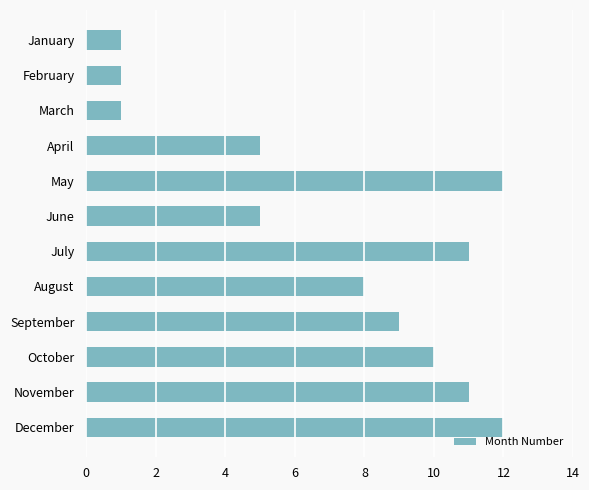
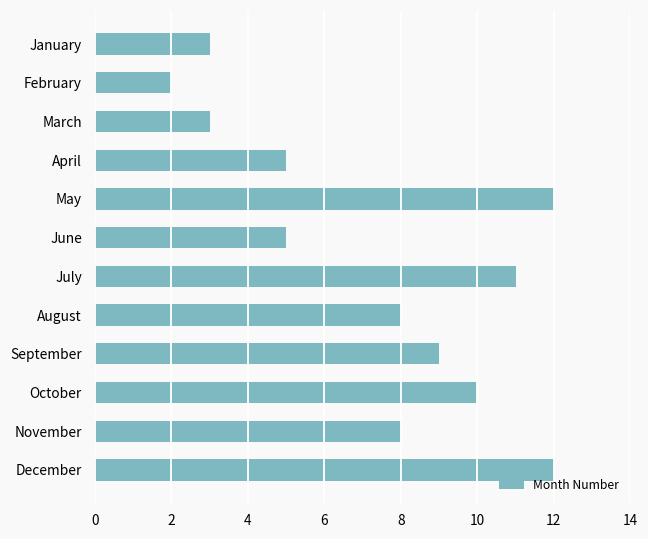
  {
-   "January": 1,
-   "February": 1,
-   "March": 1,
+   "January": 3,
+   "February": 2,
+   "March": 3,
    "April": 5,
    "May": 12,
    "June": 5,
    "July": 11,
    "August": 8,
    "September": 9,
    "October": 10,
-   "November": 11,
+   "November": 8,
    "December": 12
  }
